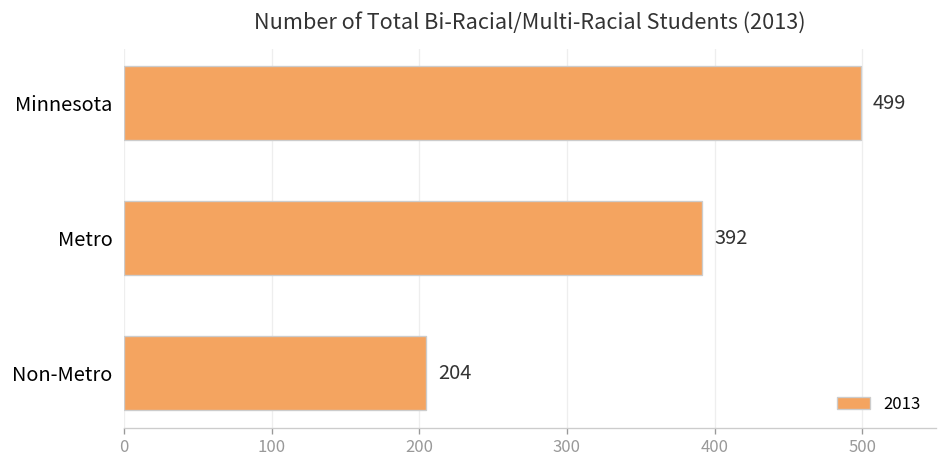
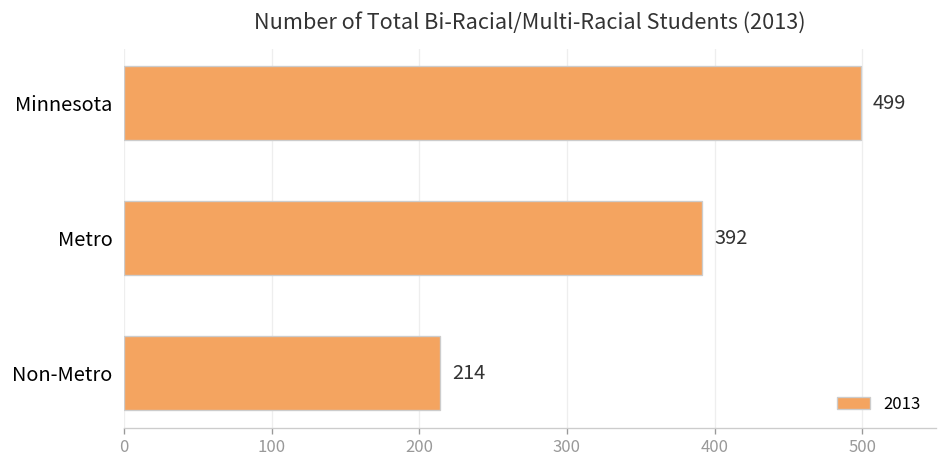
  {
    "Minnesota": 499,
    "Metro": 392,
-   "Non-Metro": 204
+   "Non-Metro": 214
  }
